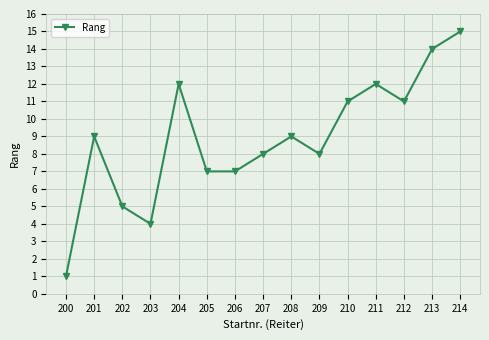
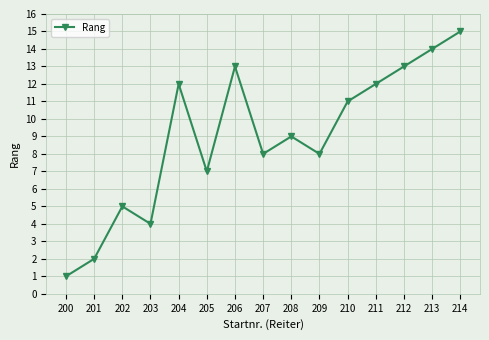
  {
    "200": 1,
-   "201": 9,
+   "201": 2,
    "202": 5,
    "203": 4,
    "204": 12,
    "205": 7,
-   "206": 7,
+   "206": 13,
    "207": 8,
    "208": 9,
    "209": 8,
    "210": 11,
    "211": 12,
-   "212": 11,
+   "212": 13,
    "213": 14,
    "214": 15
  }
